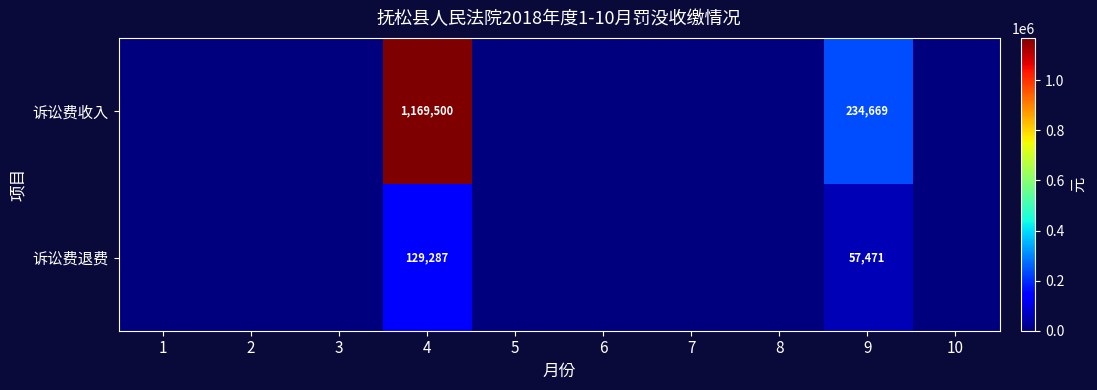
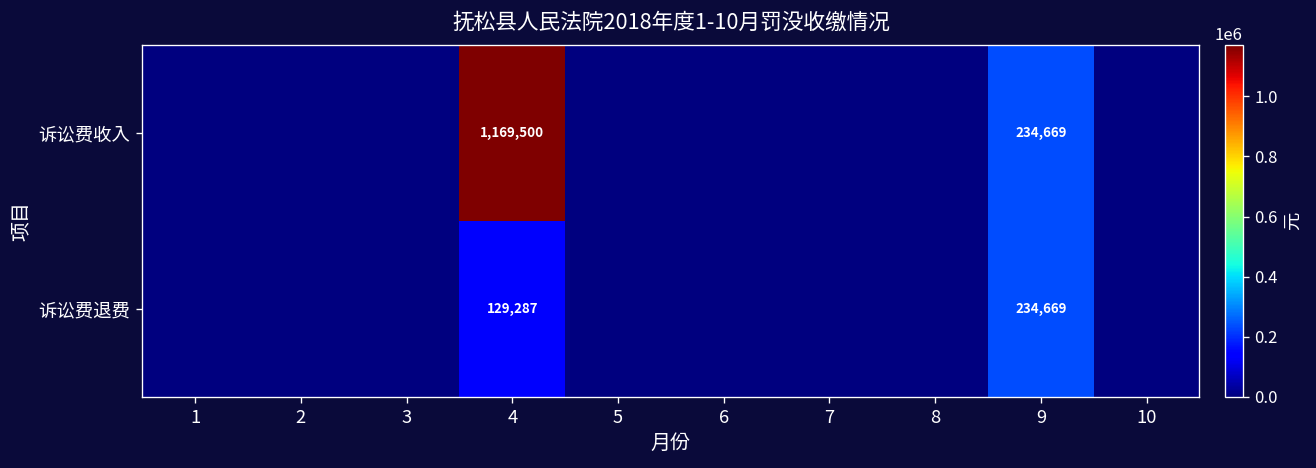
  {
    "诉讼费收入": {
      "4": "1,169,500",
      "9": "234,669"
    },
    "诉讼费退费": {
      "4": "129,287",
-     "9": "57,471"
+     "9": "234,669"
    }
  }
